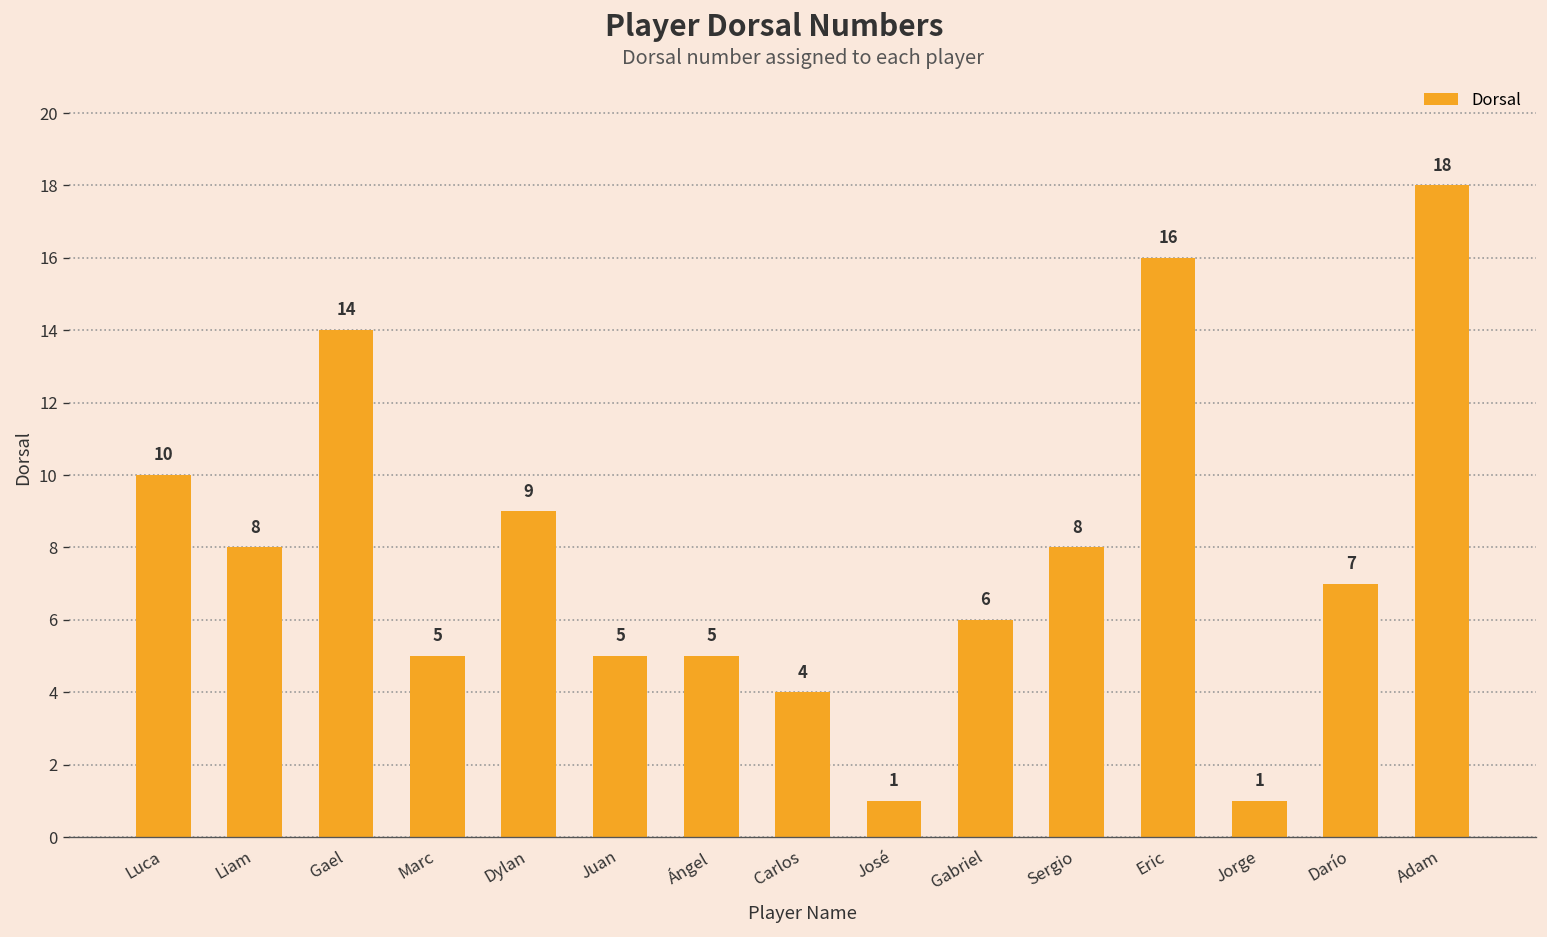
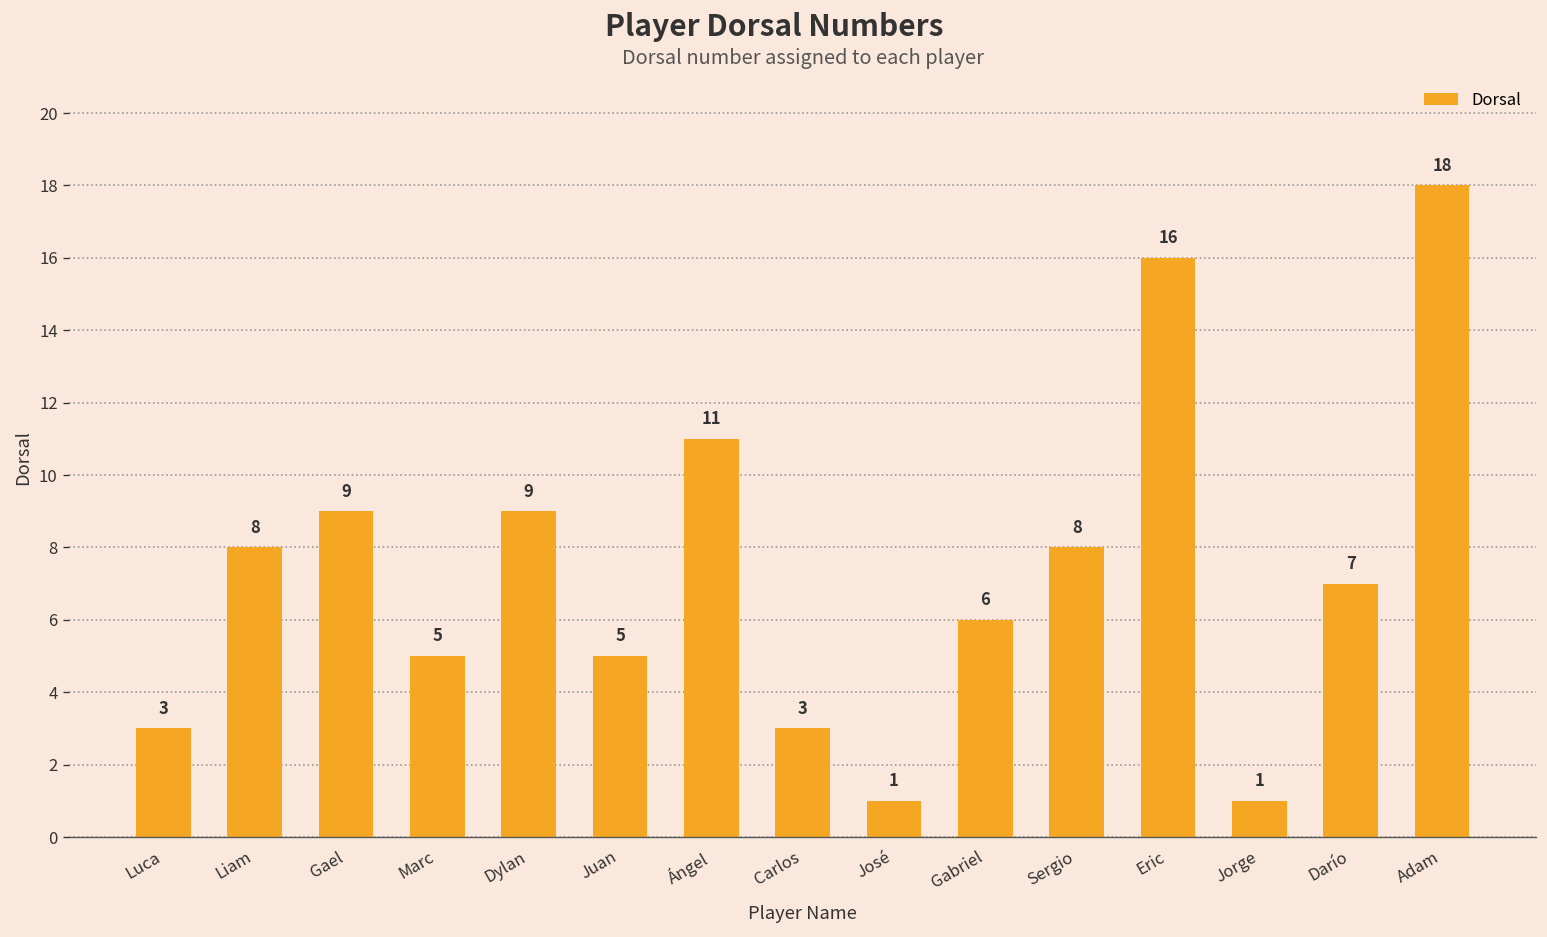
  {
-   "Luca": 10,
+   "Luca": 3,
    "Liam": 8,
-   "Gael": 14,
+   "Gael": 9,
    "Marc": 5,
    "Dylan": 9,
    "Juan": 5,
-   "Ángel": 5,
-   "Carlos": 4,
+   "Ángel": 11,
+   "Carlos": 3,
    "José": 1,
    "Gabriel": 6,
    "Sergio": 8,
    "Eric": 16,
    "Jorge": 1,
    "Darío": 7,
    "Adam": 18
  }
